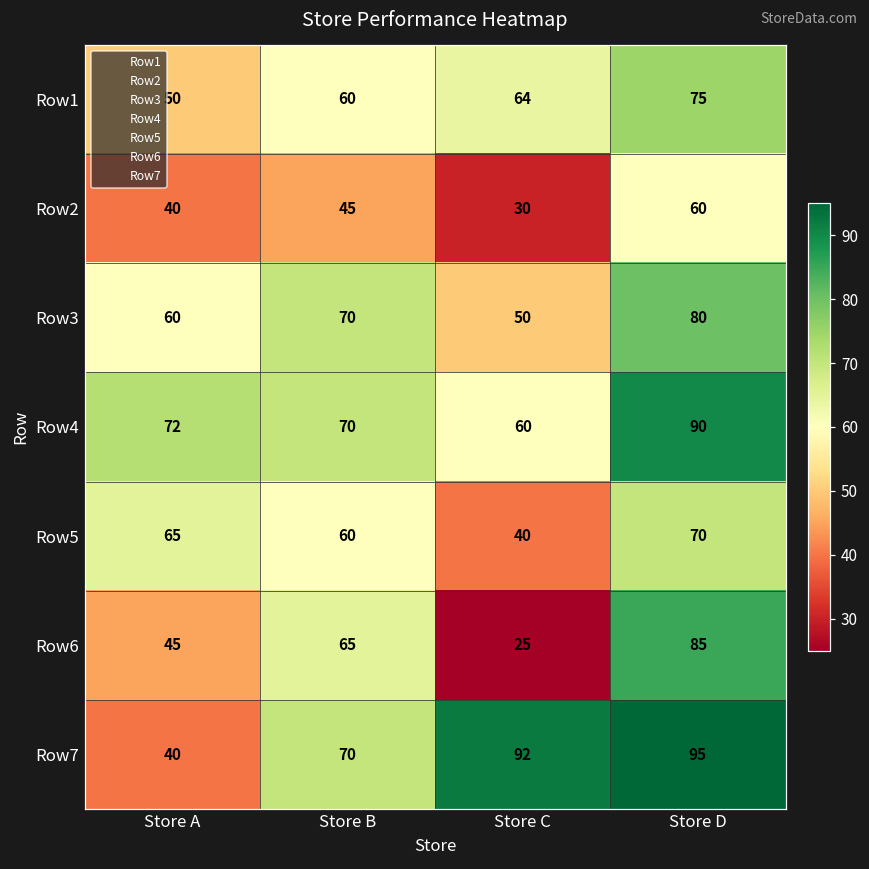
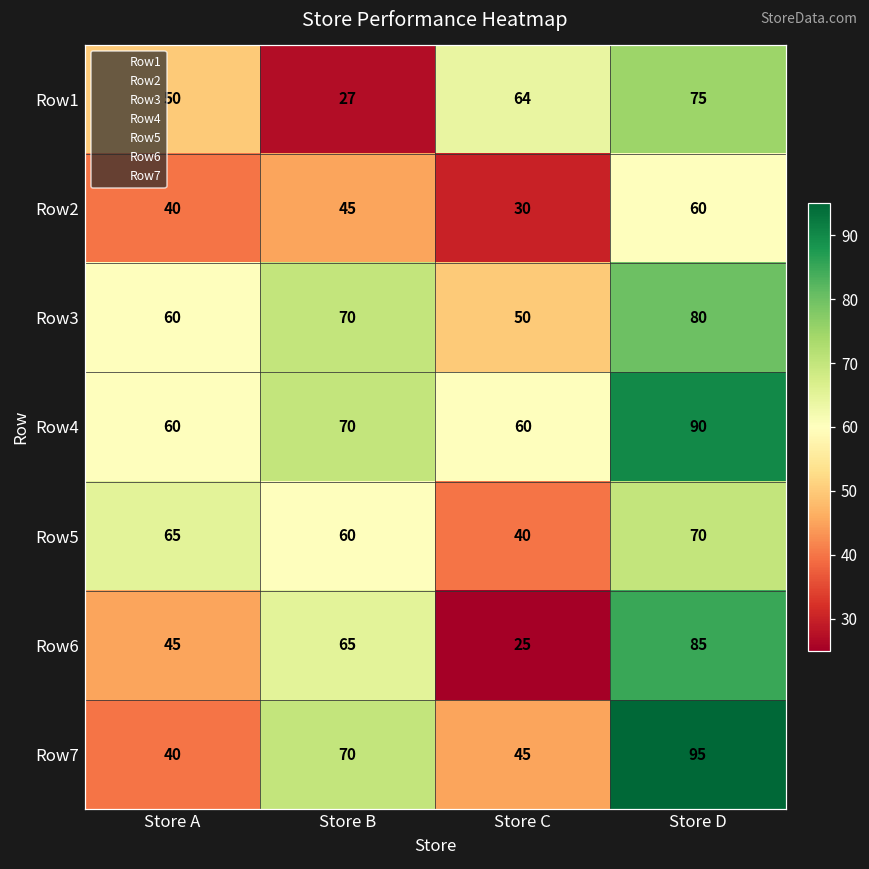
  {
    "Row1": {
-     "Store B": 60,
+     "Store B": 27,
      "Store C": 64,
      "Store D": 75
    },
    "Row2": {
      "Store A": 40,
      "Store B": 45,
      "Store C": 30,
      "Store D": 60
    },
    "Row3": {
      "Store A": 60,
      "Store B": 70,
      "Store C": 50,
      "Store D": 80
    },
    "Row4": {
-     "Store A": 72,
+     "Store A": 60,
      "Store B": 70,
      "Store C": 60,
      "Store D": 90
    },
    "Row5": {
      "Store A": 65,
      "Store B": 60,
      "Store C": 40,
      "Store D": 70
    },
    "Row6": {
      "Store A": 45,
      "Store B": 65,
      "Store C": 25,
      "Store D": 85
    },
    "Row7": {
      "Store A": 40,
      "Store B": 70,
-     "Store C": 92,
+     "Store C": 45,
      "Store D": 95
    }
  }
